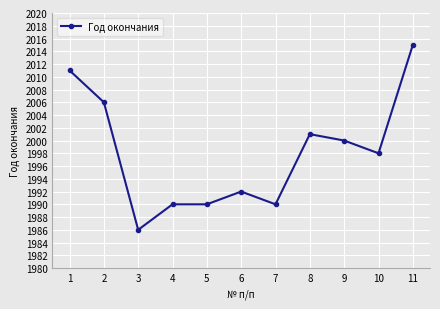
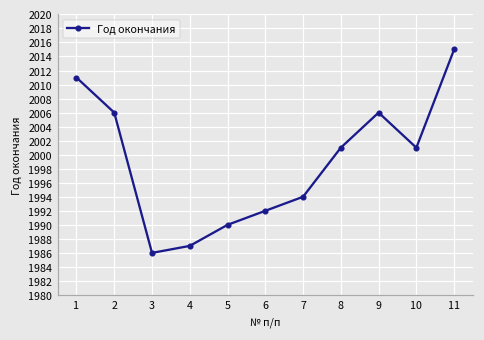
  {
    "1": 2011,
    "2": 2006,
    "3": 1986,
-   "4": 1990,
+   "4": 1987,
    "5": 1990,
    "6": 1992,
-   "7": 1990,
+   "7": 1994,
    "8": 2001,
-   "9": 2000,
-   "10": 1998,
+   "9": 2006,
+   "10": 2001,
    "11": 2015
  }
